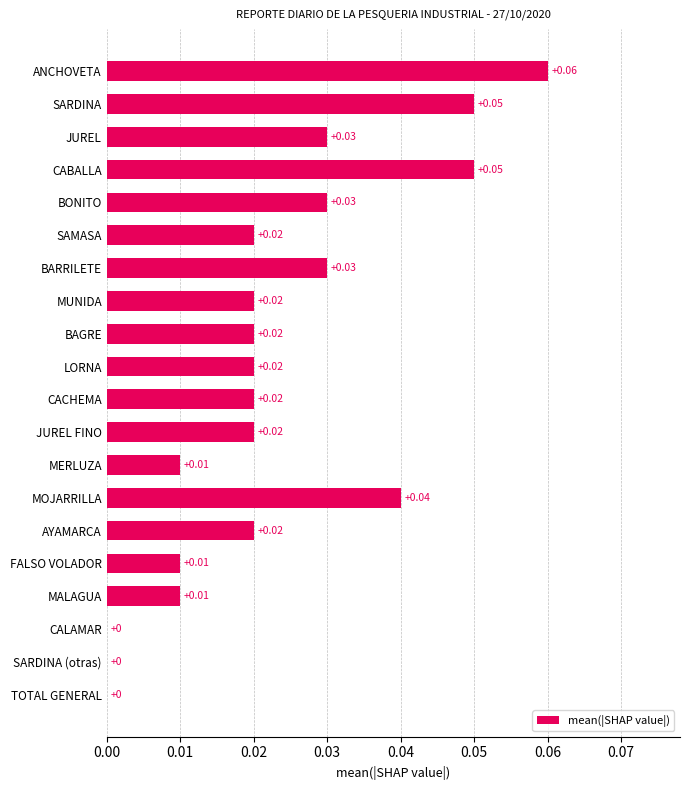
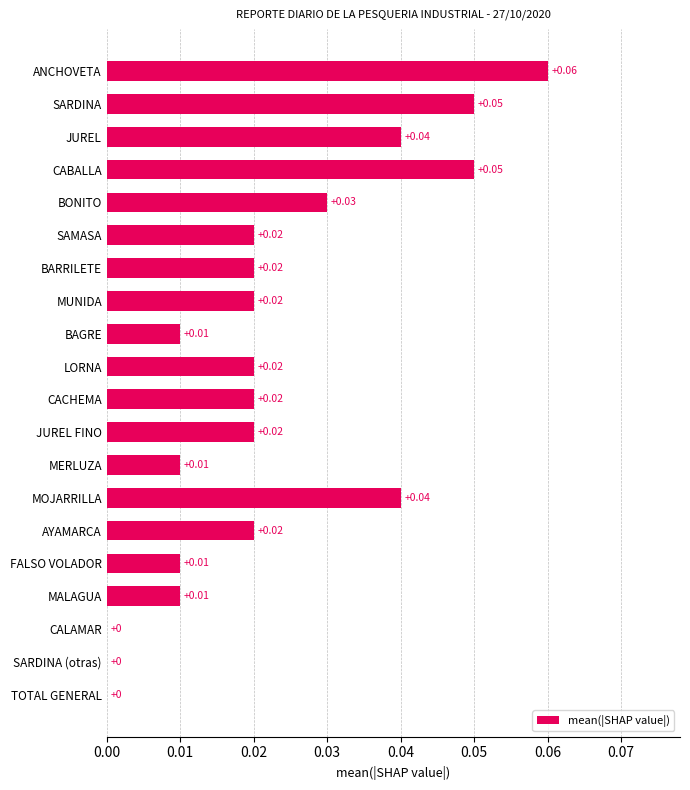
  {
    "ANCHOVETA": "+0.06",
    "SARDINA": "+0.05",
-   "JUREL": "+0.03",
+   "JUREL": "+0.04",
    "CABALLA": "+0.05",
    "BONITO": "+0.03",
    "SAMASA": "+0.02",
-   "BARRILETE": "+0.03",
+   "BARRILETE": "+0.02",
    "MUNIDA": "+0.02",
-   "BAGRE": "+0.02",
+   "BAGRE": "+0.01",
    "LORNA": "+0.02",
    "CACHEMA": "+0.02",
    "JUREL FINO": "+0.02",
    "MERLUZA": "+0.01",
    "MOJARRILLA": "+0.04",
    "AYAMARCA": "+0.02",
    "FALSO VOLADOR": "+0.01",
    "MALAGUA": "+0.01",
    "CALAMAR": "+0",
    "SARDINA (otras)": "+0",
    "TOTAL GENERAL": "+0"
  }
